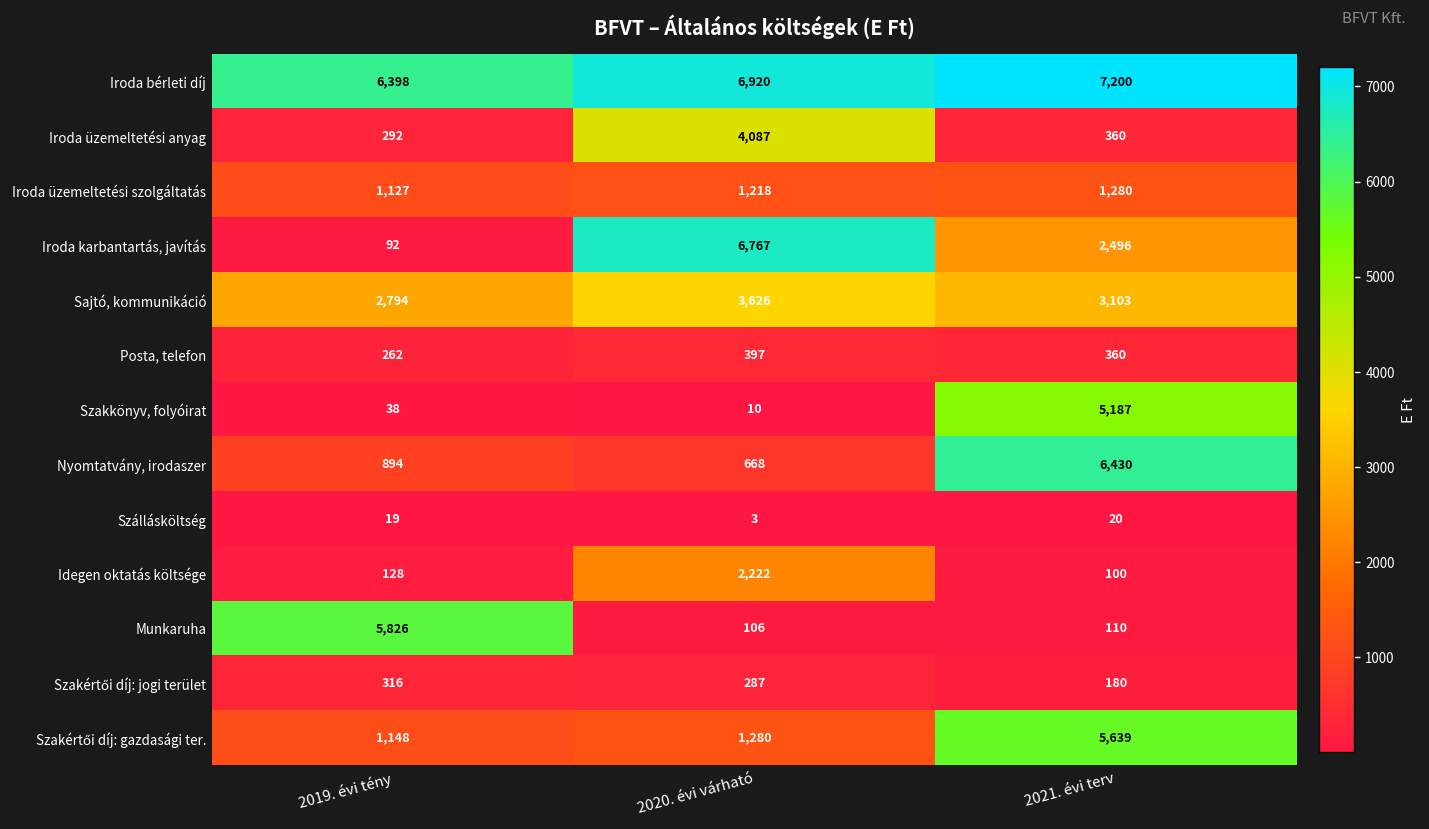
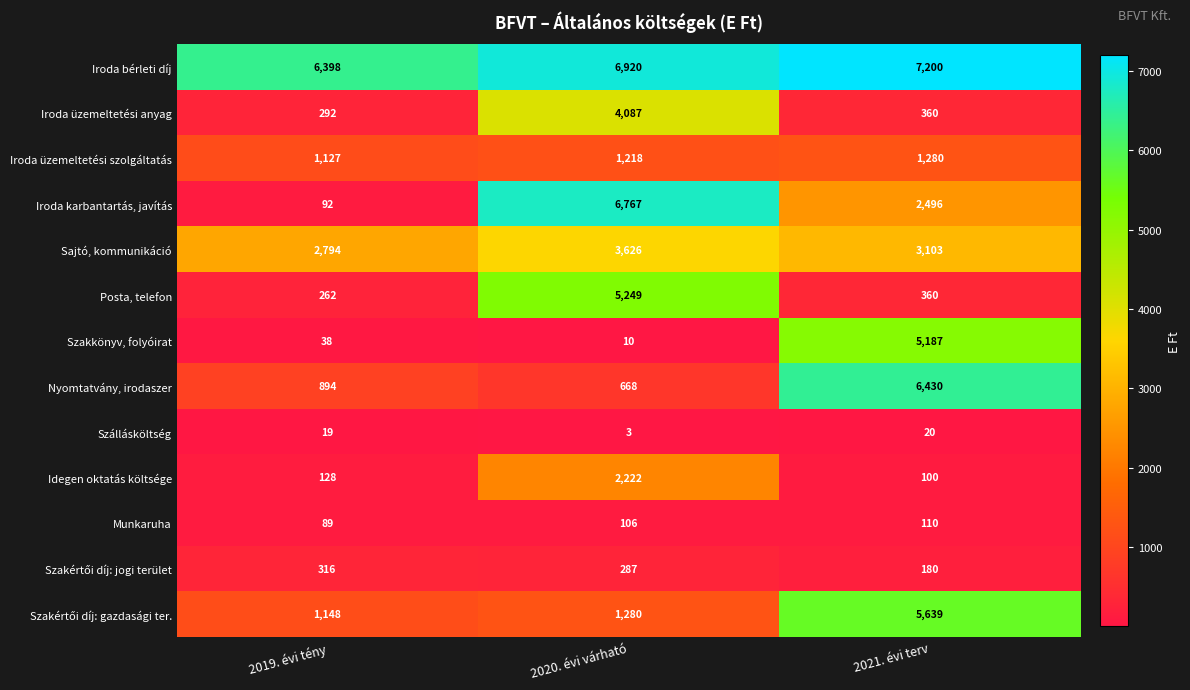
  {
    "Iroda bérleti díj": {
      "2019. évi tény": "6,398",
      "2020. évi várható": "6,920",
      "2021. évi terv": "7,200"
    },
    "Iroda üzemeltetési anyag": {
      "2019. évi tény": "292",
      "2020. évi várható": "4,087",
      "2021. évi terv": "360"
    },
    "Iroda üzemeltetési szolgáltatás": {
      "2019. évi tény": "1,127",
      "2020. évi várható": "1,218",
      "2021. évi terv": "1,280"
    },
    "Iroda karbantartás, javítás": {
      "2019. évi tény": "92",
      "2020. évi várható": "6,767",
      "2021. évi terv": "2,496"
    },
    "Sajtó, kommunikáció": {
      "2019. évi tény": "2,794",
      "2020. évi várható": "3,626",
      "2021. évi terv": "3,103"
    },
    "Posta, telefon": {
      "2019. évi tény": "262",
-     "2020. évi várható": "397",
+     "2020. évi várható": "5,249",
      "2021. évi terv": "360"
    },
    "Szakkönyv, folyóirat": {
      "2019. évi tény": "38",
      "2020. évi várható": "10",
      "2021. évi terv": "5,187"
    },
    "Nyomtatvány, irodaszer": {
      "2019. évi tény": "894",
      "2020. évi várható": "668",
      "2021. évi terv": "6,430"
    },
    "Szállásköltség": {
      "2019. évi tény": "19",
      "2020. évi várható": "3",
      "2021. évi terv": "20"
    },
    "Idegen oktatás költsége": {
      "2019. évi tény": "128",
      "2020. évi várható": "2,222",
      "2021. évi terv": "100"
    },
    "Munkaruha": {
-     "2019. évi tény": "5,826",
+     "2019. évi tény": "89",
      "2020. évi várható": "106",
      "2021. évi terv": "110"
    },
    "Szakértői díj: jogi terület": {
      "2019. évi tény": "316",
      "2020. évi várható": "287",
      "2021. évi terv": "180"
    },
    "Szakértői díj: gazdasági ter.": {
      "2019. évi tény": "1,148",
      "2020. évi várható": "1,280",
      "2021. évi terv": "5,639"
    }
  }
